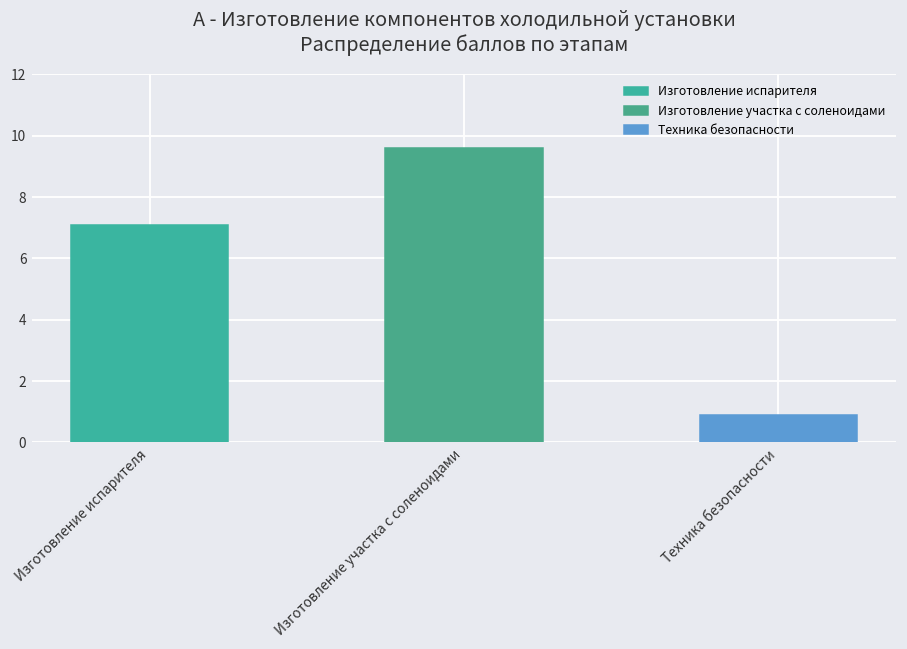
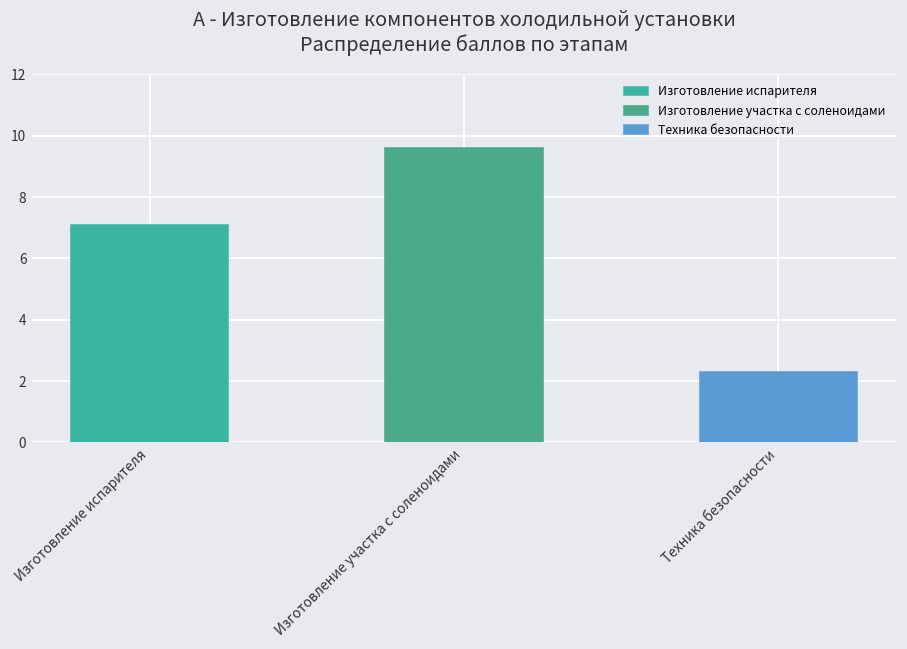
  {
    "Изготовление испарителя": 7.1,
    "Изготовление участка с соленоидами": 9.6,
-   "Техника безопасности": 0.9
+   "Техника безопасности": 2.3
  }
